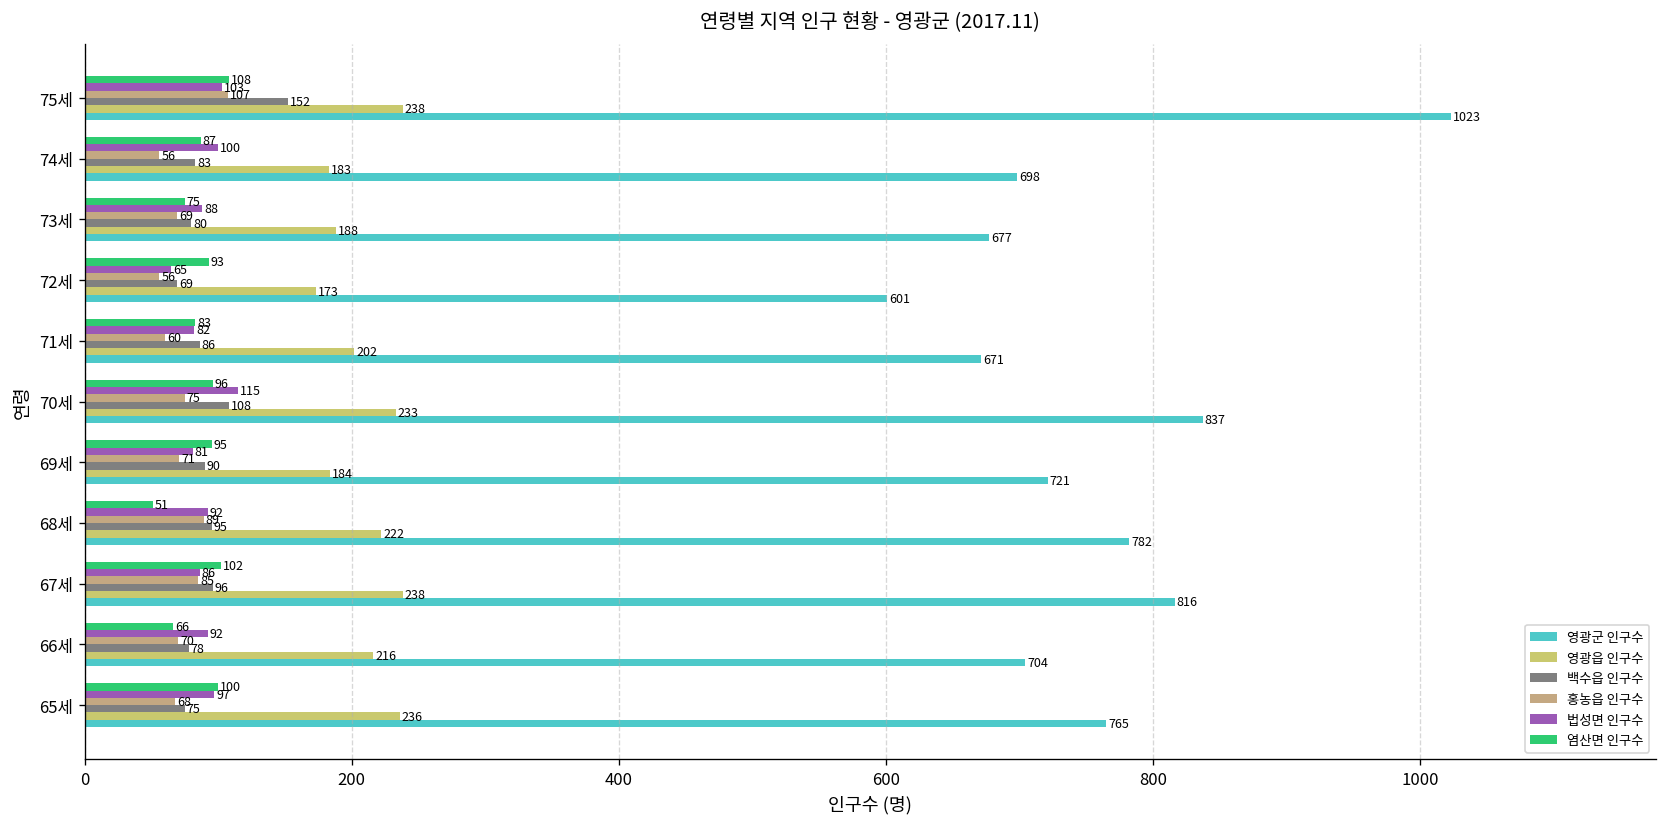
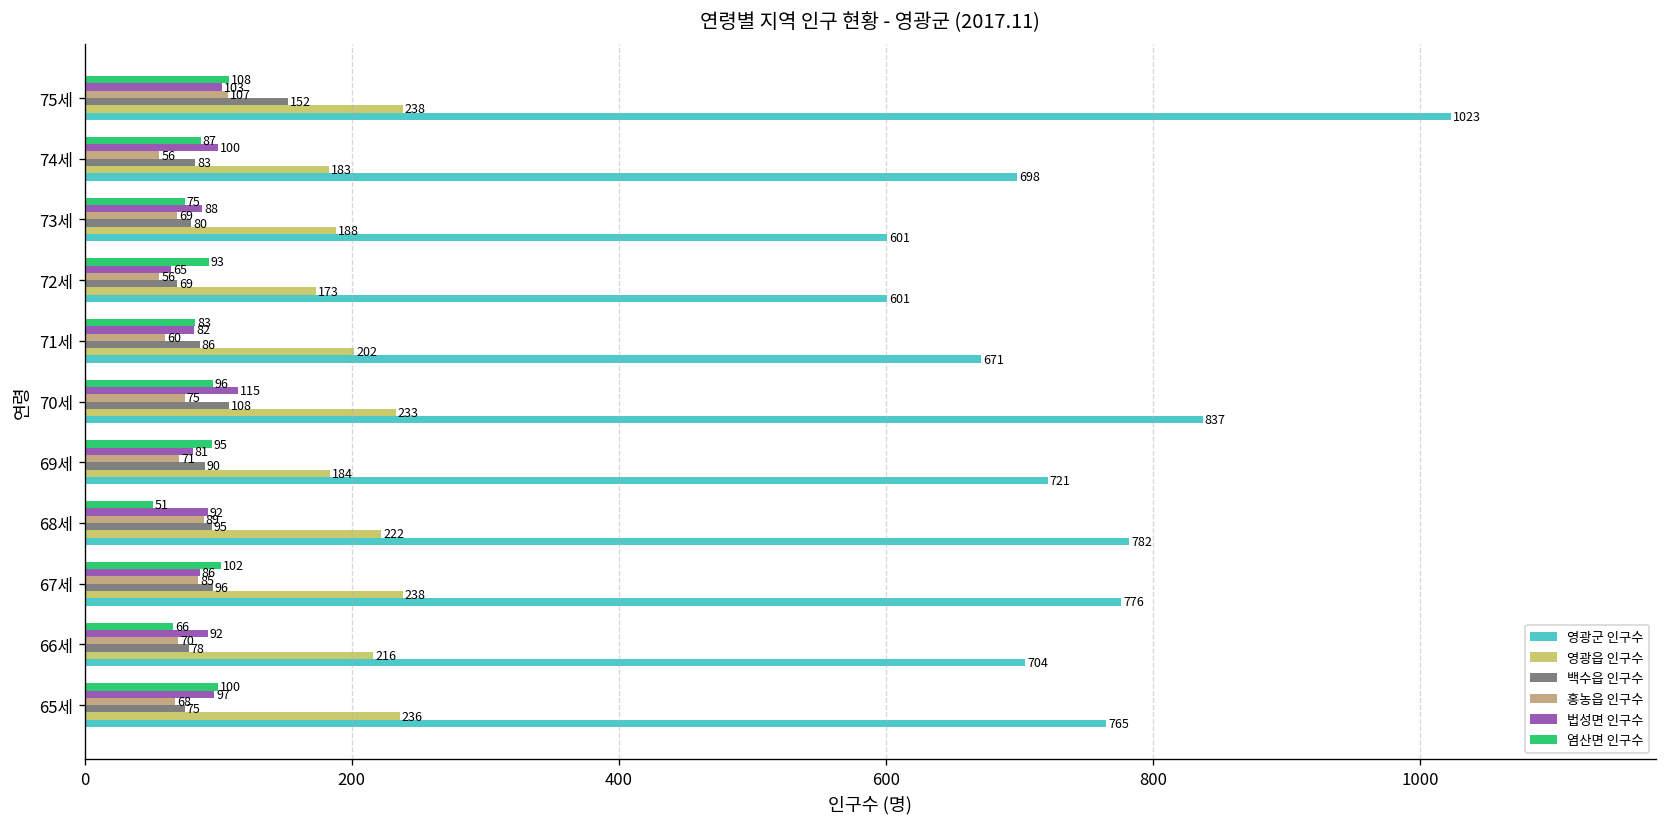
  {
    "영광군 인구수": {
      "75세": 1023,
      "74세": 698,
-     "73세": 677,
+     "73세": 601,
      "72세": 601,
      "71세": 671,
      "70세": 837,
      "69세": 721,
      "68세": 782,
-     "67세": 816,
+     "67세": 776,
      "66세": 704,
      "65세": 765
    },
    "백수읍 인구수": {
      "75세": 152,
      "74세": 83,
      "73세": 80,
      "72세": 69,
      "71세": 86,
      "70세": 108,
      "69세": 90,
      "67세": 96,
      "66세": 78,
      "65세": 75
    },
    "법성면 인구수": {
      "74세": 100,
      "73세": 88,
      "72세": 65,
      "70세": 115,
      "69세": 81,
      "66세": 92
    },
    "염산면 인구수": {
      "74세": 87,
      "73세": 75,
      "72세": 93,
      "70세": 96,
      "69세": 95,
      "68세": 51,
      "67세": 102,
      "66세": 66
    }
  }
